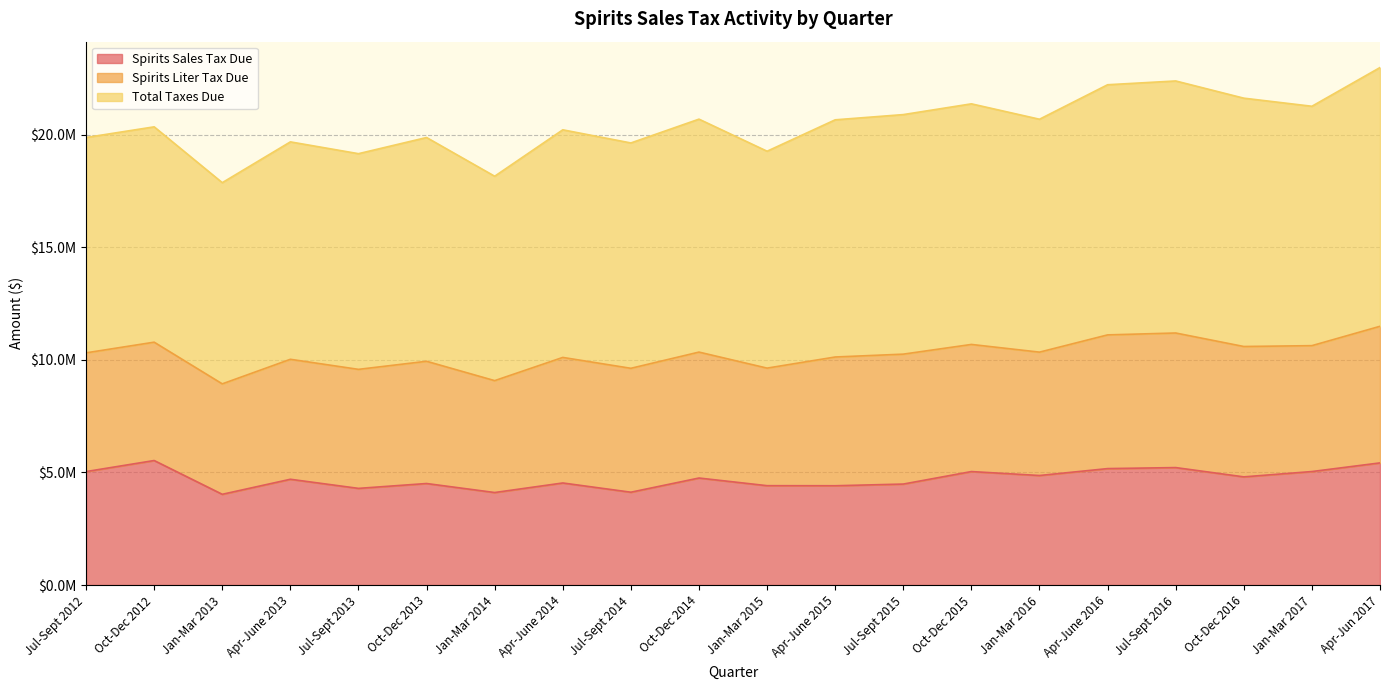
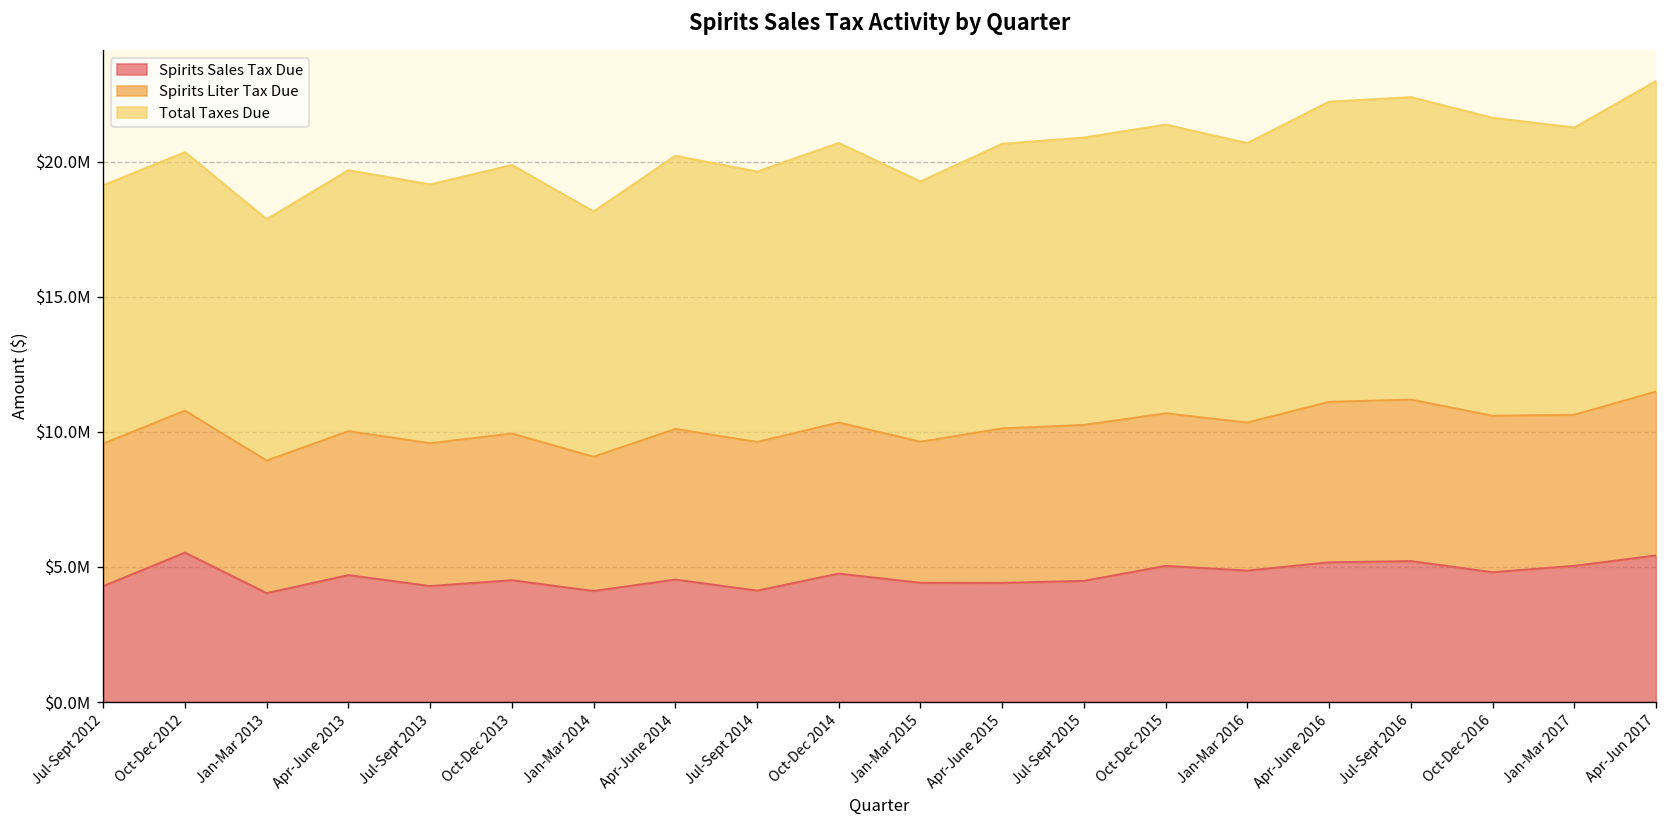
  {
    "Spirits Sales Tax Due": {
-     "Jul-Sept 2012": "$5000000",
+     "Jul-Sept 2012": "$4300000",
      "Oct-Dec 2012": "$5500000",
      "Jan-Mar 2013": "$4000000",
      "Apr-June 2013": "$4700000",
      "Jul-Sept 2013": "$4300000",
      "Oct-Dec 2013": "$4500000",
      "Jan-Mar 2014": "$4100000",
      "Apr-June 2014": "$4500000",
      "Jul-Sept 2014": "$4100000",
      "Oct-Dec 2014": "$4800000",
      "Jan-Mar 2015": "$4400000",
      "Apr-June 2015": "$4400000",
      "Jul-Sept 2015": "$4500000",
      "Oct-Dec 2015": "$5000000",
      "Jan-Mar 2016": "$4900000",
      "Apr-June 2016": "$5200000",
      "Jul-Sept 2016": "$5200000",
      "Oct-Dec 2016": "$4800000",
      "Jan-Mar 2017": "$5000000",
      "Apr-Jun 2017": "$5400000"
    }
  }
